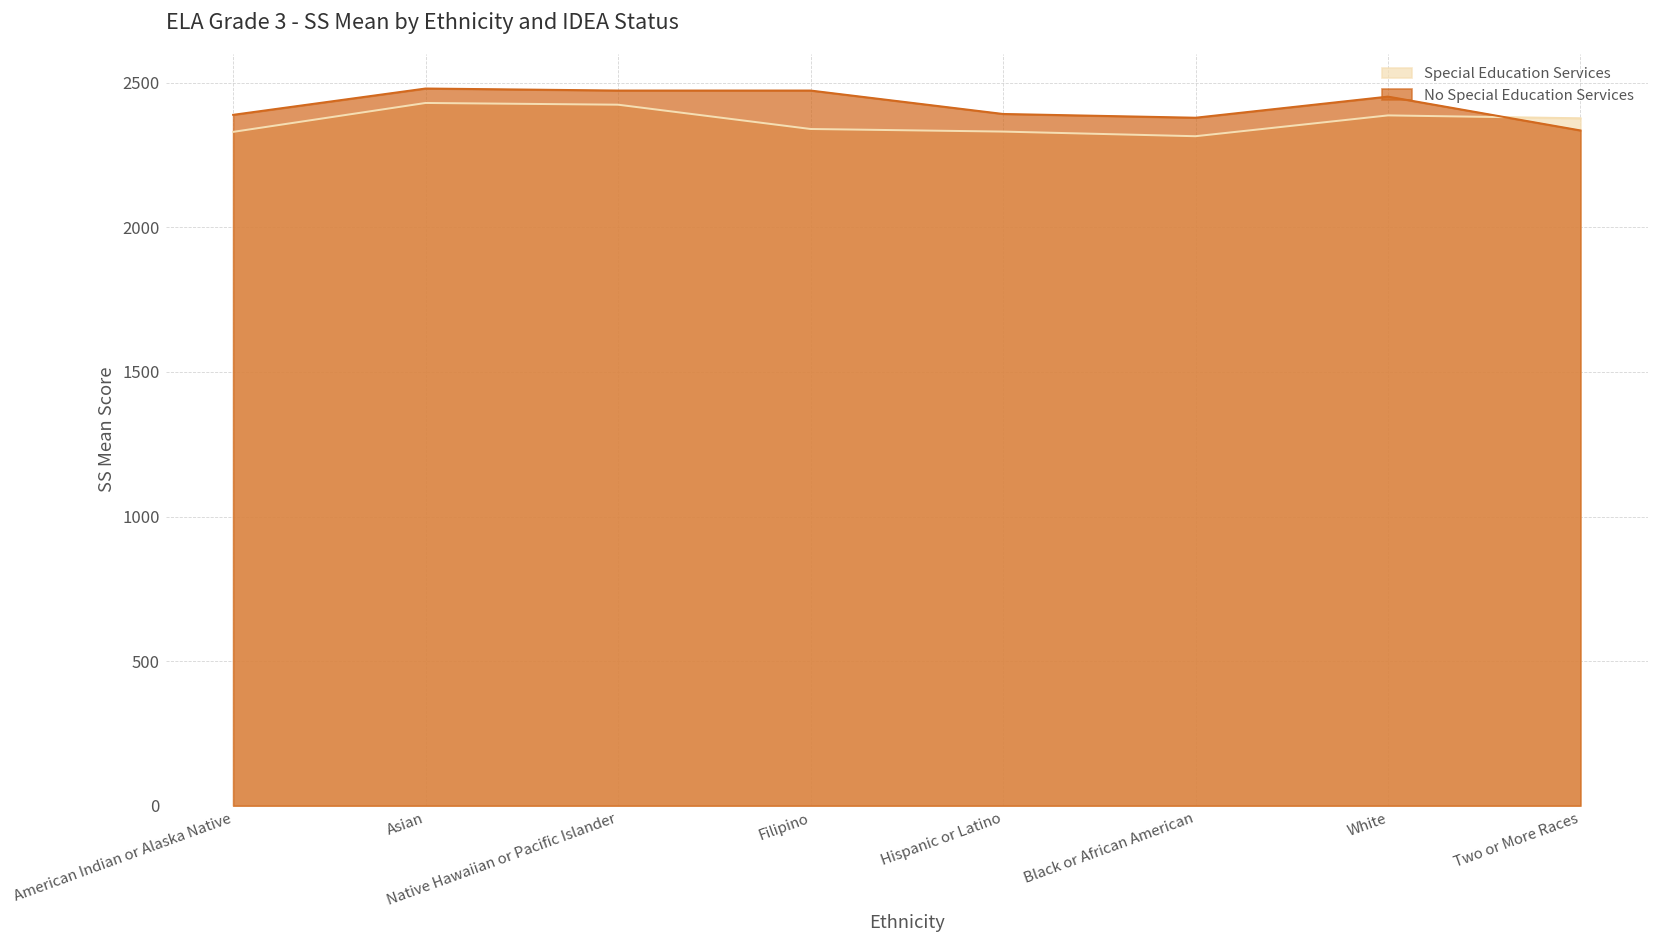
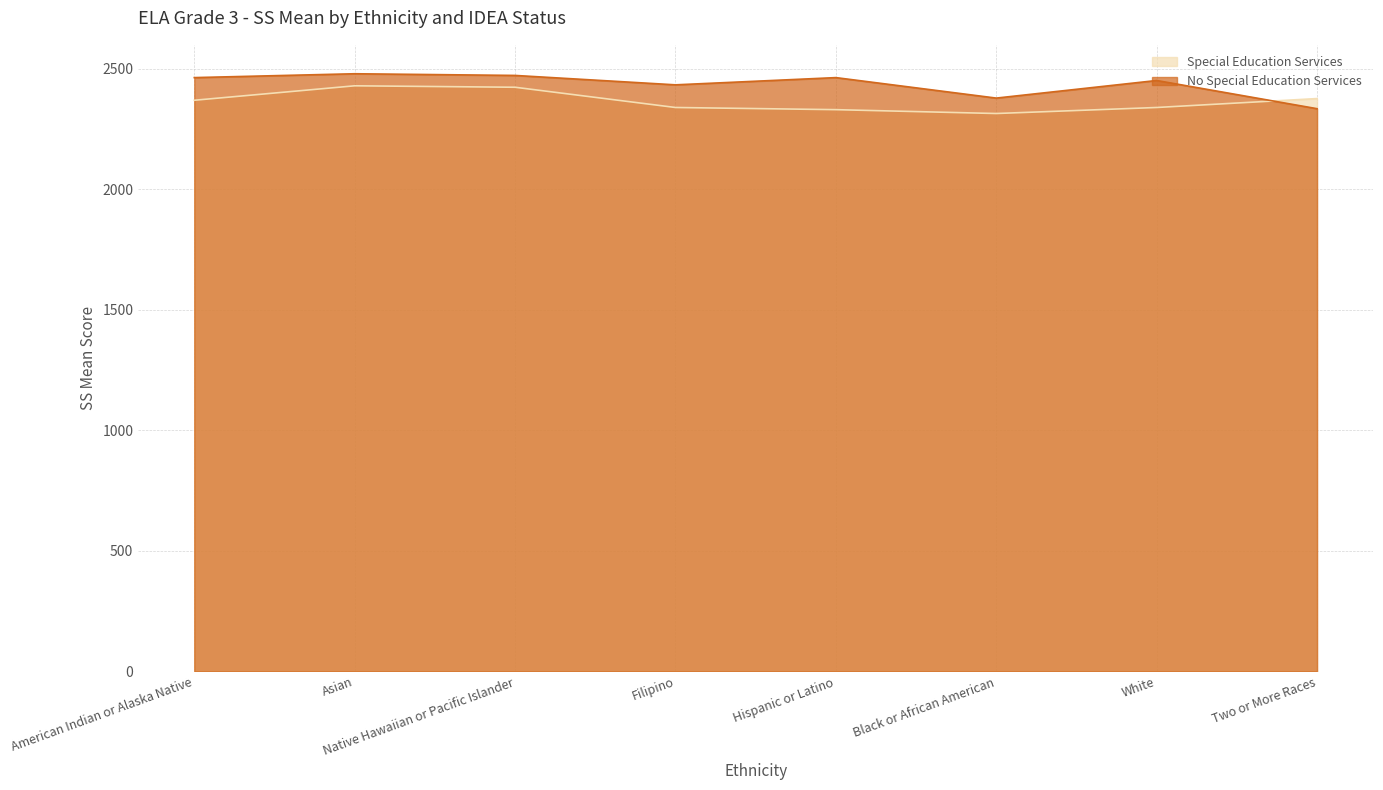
  {
    "Special Education Services": {
-     "American Indian or Alaska Native": 2330,
+     "American Indian or Alaska Native": 2370,
      "Asian": 2430,
      "Native Hawaiian or Pacific Islander": 2420,
      "Filipino": 2340,
      "Hispanic or Latino": 2330,
      "Black or African American": 2320,
-     "White": 2390,
+     "White": 2340,
      "Two or More Races": 2380
    },
    "No Special Education Services": {
-     "American Indian or Alaska Native": 2390,
+     "American Indian or Alaska Native": 2460,
      "Asian": 2480,
      "Native Hawaiian or Pacific Islander": 2470,
-     "Filipino": 2470,
-     "Hispanic or Latino": 2390,
+     "Filipino": 2430,
+     "Hispanic or Latino": 2460,
      "Black or African American": 2380,
      "White": 2450,
      "Two or More Races": 2340
    }
  }
